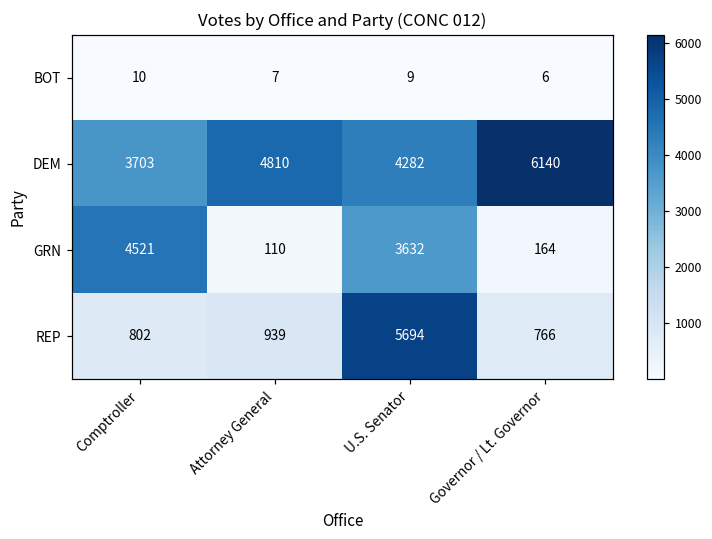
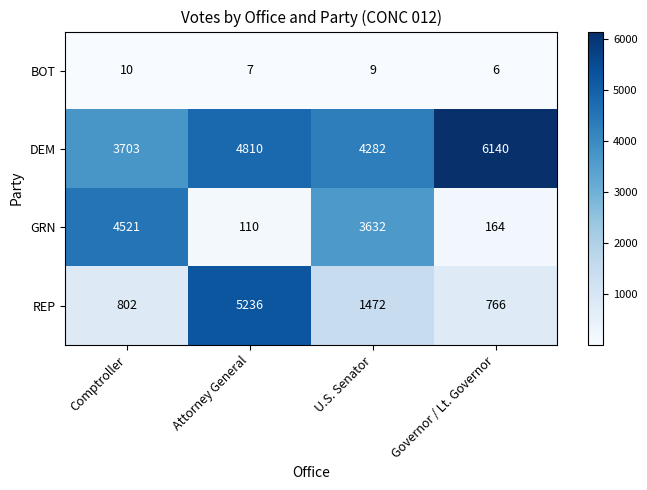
  {
    "BOT": {
      "Comptroller": 10,
      "Attorney General": 7,
      "U.S. Senator": 9,
      "Governor / Lt. Governor": 6
    },
    "DEM": {
      "Comptroller": 3703,
      "Attorney General": 4810,
      "U.S. Senator": 4282,
      "Governor / Lt. Governor": 6140
    },
    "GRN": {
      "Comptroller": 4521,
      "Attorney General": 110,
      "U.S. Senator": 3632,
      "Governor / Lt. Governor": 164
    },
    "REP": {
      "Comptroller": 802,
-     "Attorney General": 939,
-     "U.S. Senator": 5694,
+     "Attorney General": 5236,
+     "U.S. Senator": 1472,
      "Governor / Lt. Governor": 766
    }
  }
